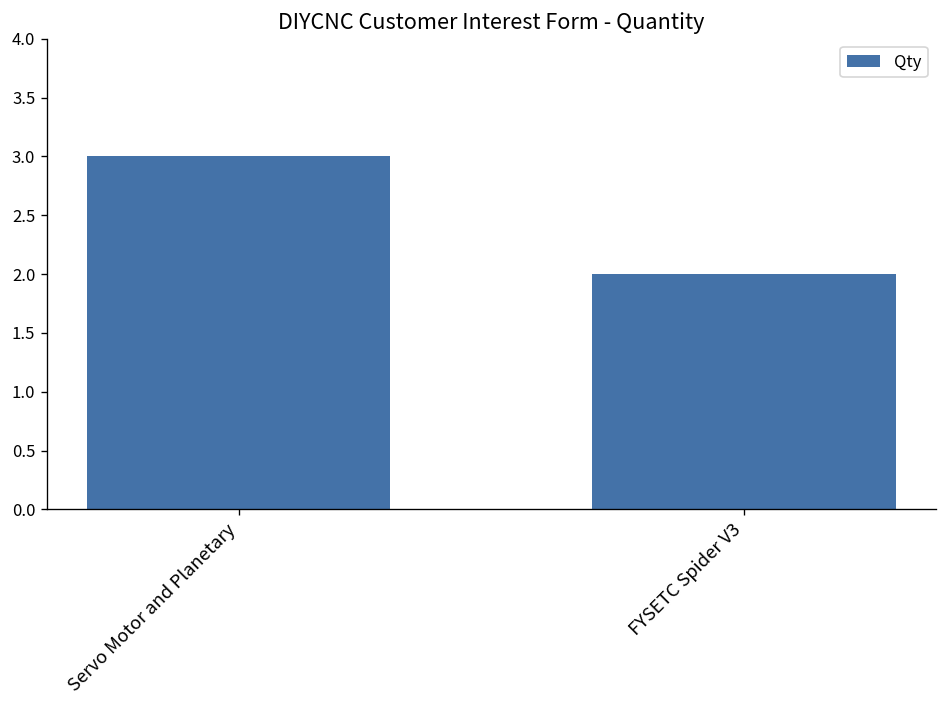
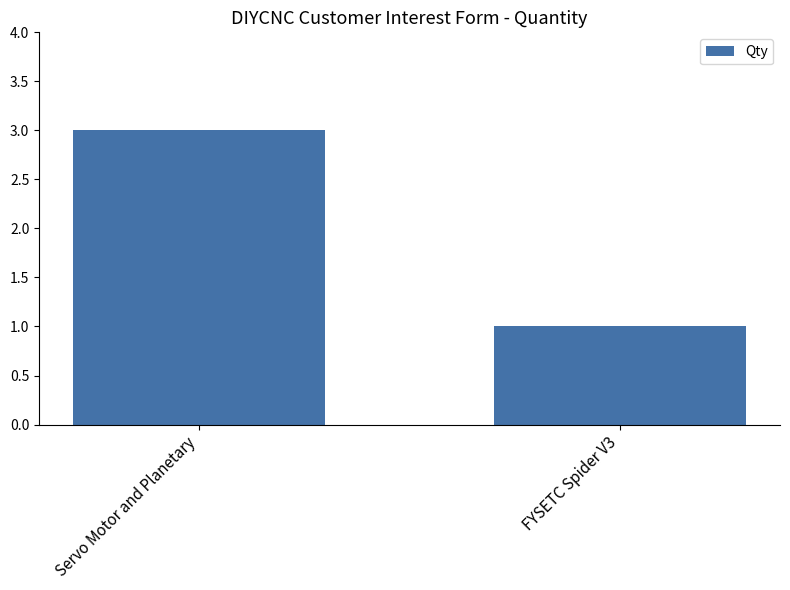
  {
    "Servo Motor and Planetary": 3,
-   "FYSETC Spider V3": 2
+   "FYSETC Spider V3": 1
  }
